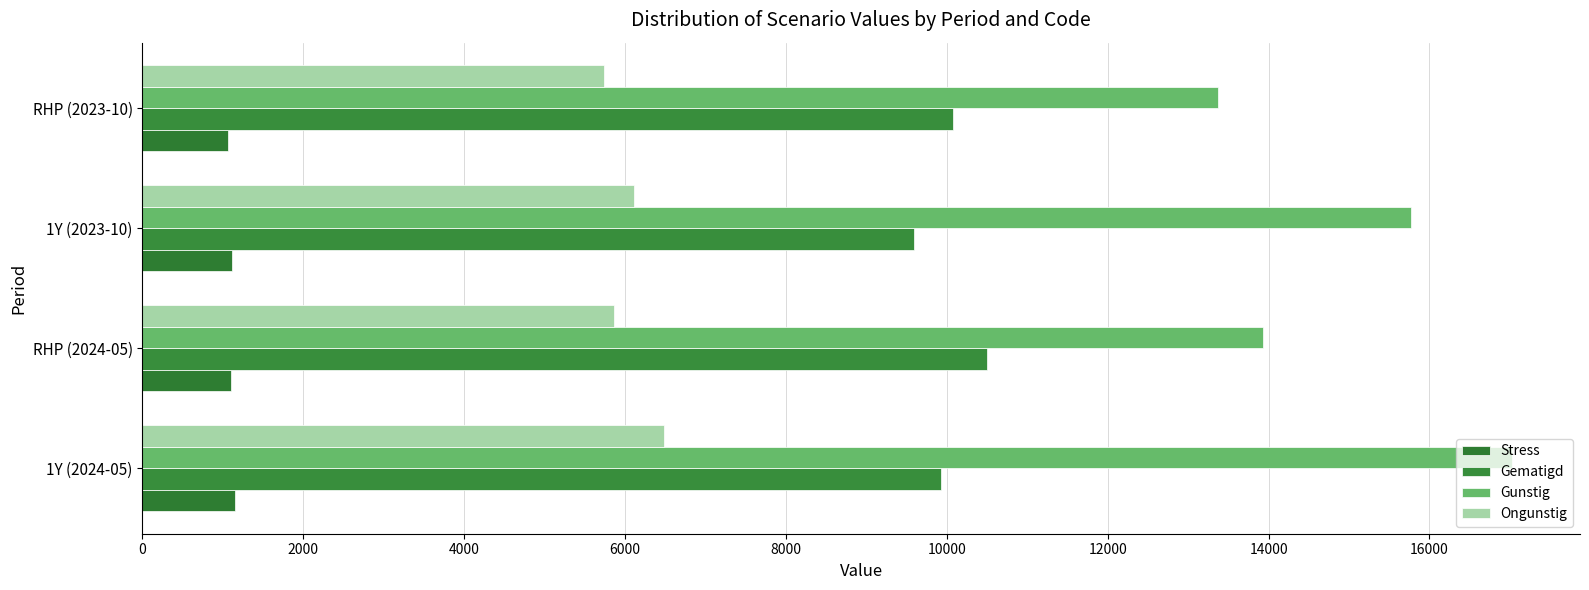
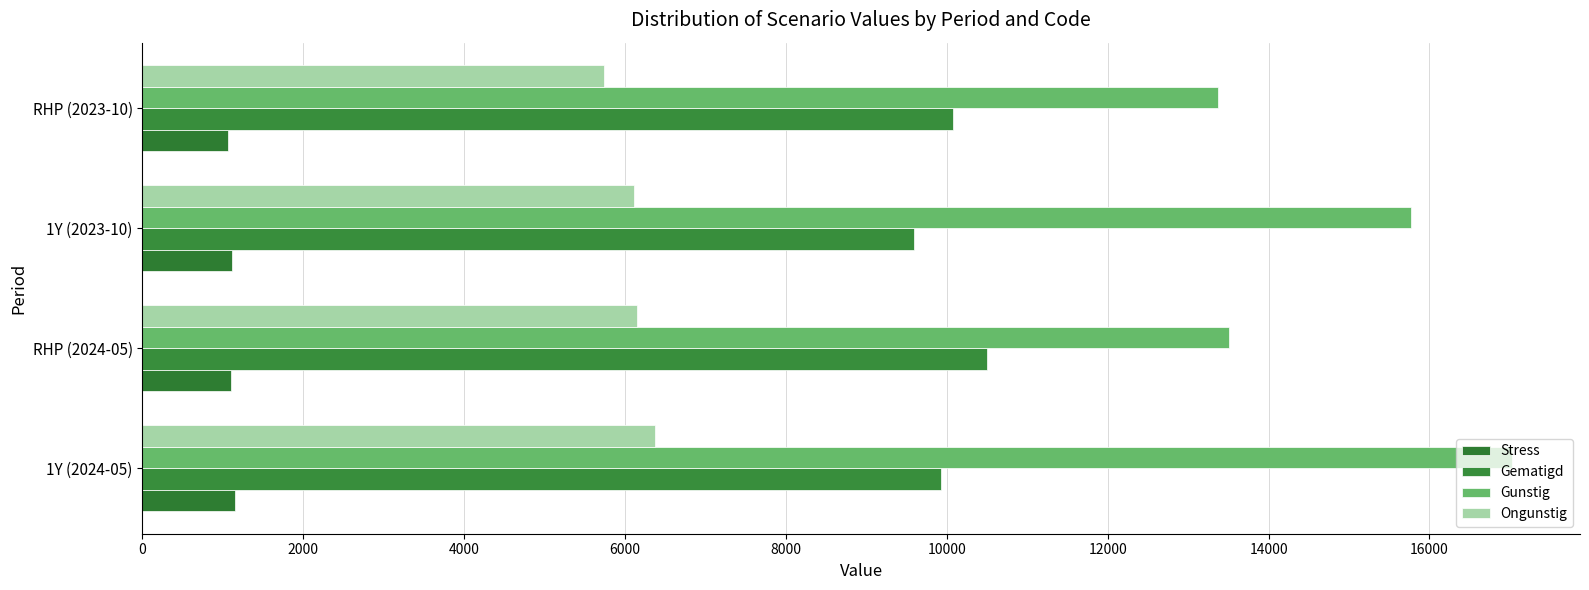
  {
    "Gunstig": {
      "RHP (2023-10)": 13400,
      "1Y (2023-10)": 15800,
-     "RHP (2024-05)": 13900
+     "RHP (2024-05)": 13500
    },
    "Ongunstig": {
      "RHP (2023-10)": 5700,
      "1Y (2023-10)": 6100,
-     "RHP (2024-05)": 5900,
-     "1Y (2024-05)": 6500
+     "RHP (2024-05)": 6200,
+     "1Y (2024-05)": 6400
    }
  }
